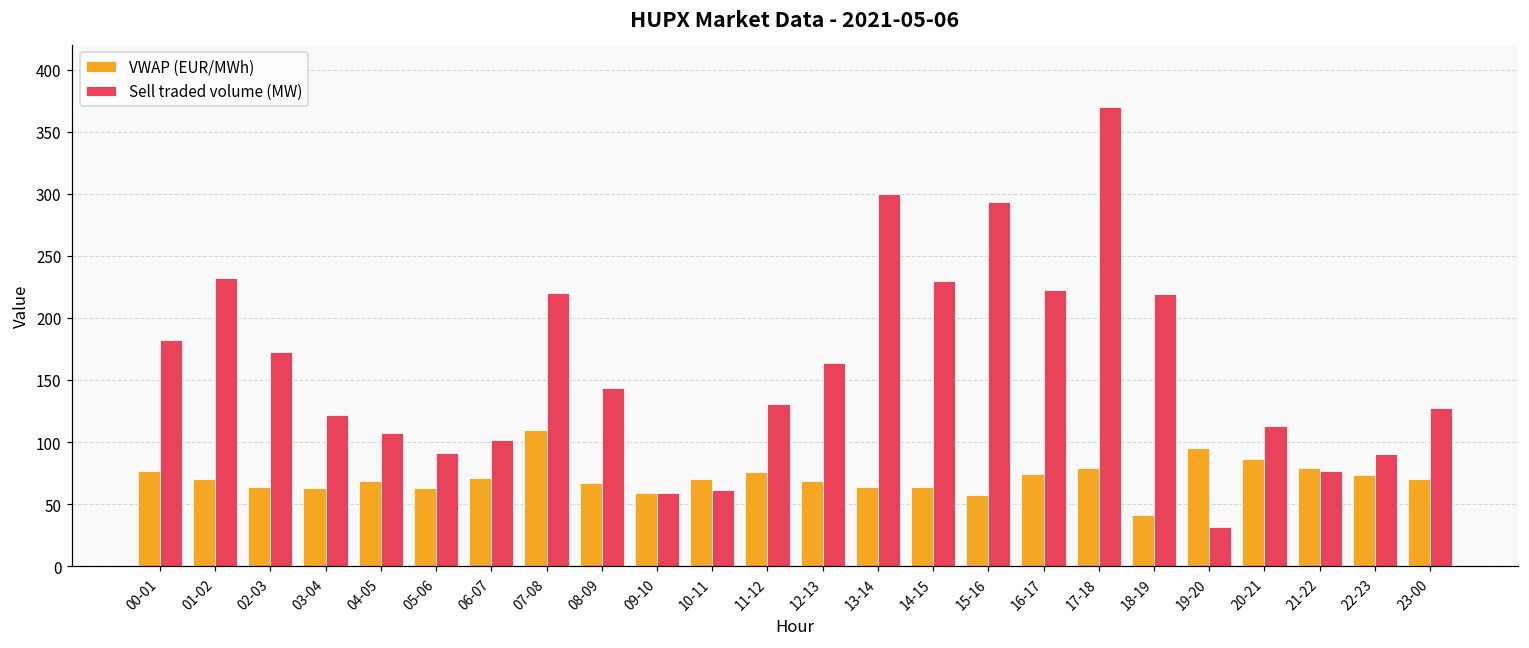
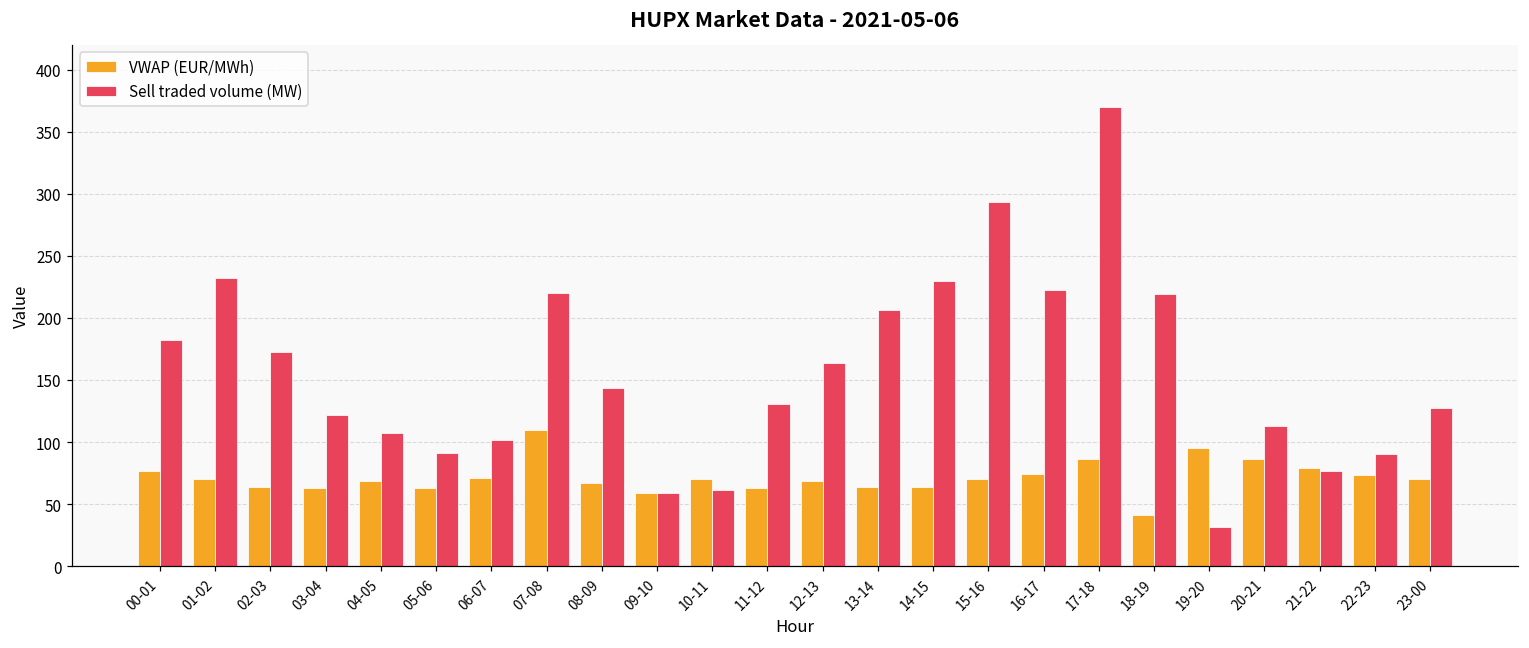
  {
    "VWAP (EUR/MWh)": {
      "00-01": 77,
      "01-02": 70,
      "02-03": 64,
      "03-04": 63,
      "04-05": 69,
      "05-06": 63,
      "06-07": 71,
      "07-08": 110,
      "08-09": 67,
      "09-10": 59,
      "10-11": 70,
-     "11-12": 76,
+     "11-12": 63,
      "12-13": 69,
      "13-14": 64,
      "14-15": 64,
-     "15-16": 57,
+     "15-16": 70,
      "16-17": 74,
-     "17-18": 79,
+     "17-18": 86,
      "18-19": 41,
      "19-20": 95,
      "20-21": 87,
      "21-22": 79,
      "22-23": 73,
      "23-00": 70
    },
    "Sell traded volume (MW)": {
      "00-01": 182,
      "01-02": 232,
      "02-03": 172,
      "03-04": 122,
      "04-05": 107,
      "05-06": 91,
      "06-07": 101,
      "07-08": 220,
      "08-09": 143,
      "09-10": 59,
      "10-11": 61,
      "11-12": 131,
      "12-13": 164,
-     "13-14": 300,
+     "13-14": 206,
      "14-15": 230,
      "15-16": 293,
      "16-17": 223,
      "17-18": 370,
      "18-19": 219,
      "19-20": 32,
      "20-21": 113,
      "21-22": 77,
      "22-23": 90,
      "23-00": 128
    }
  }
